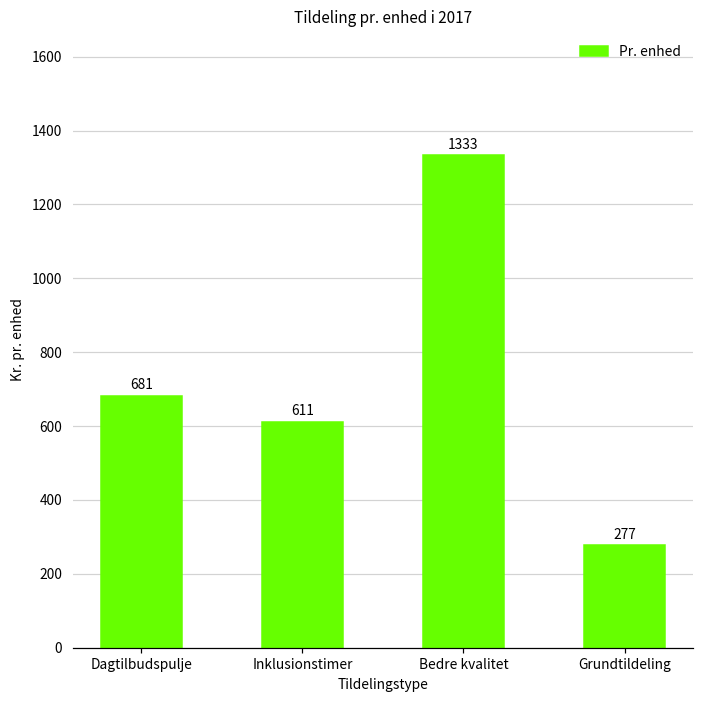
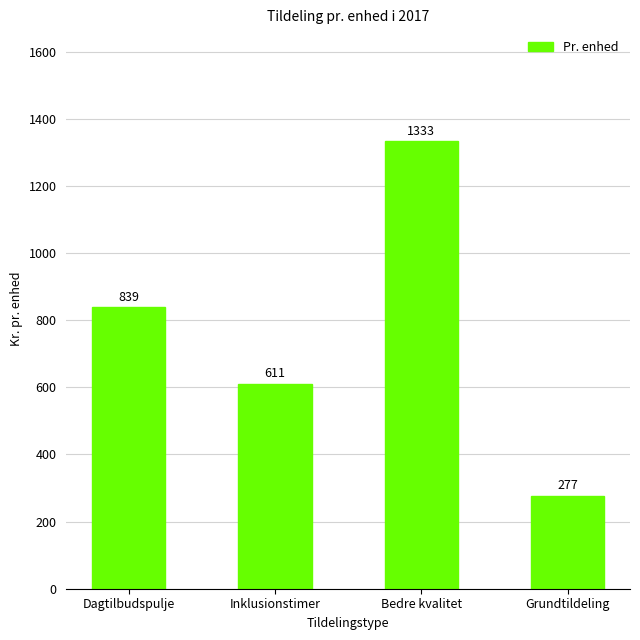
  {
-   "Dagtilbudspulje": 681,
+   "Dagtilbudspulje": 839,
    "Inklusionstimer": 611,
    "Bedre kvalitet": 1333,
    "Grundtildeling": 277
  }
